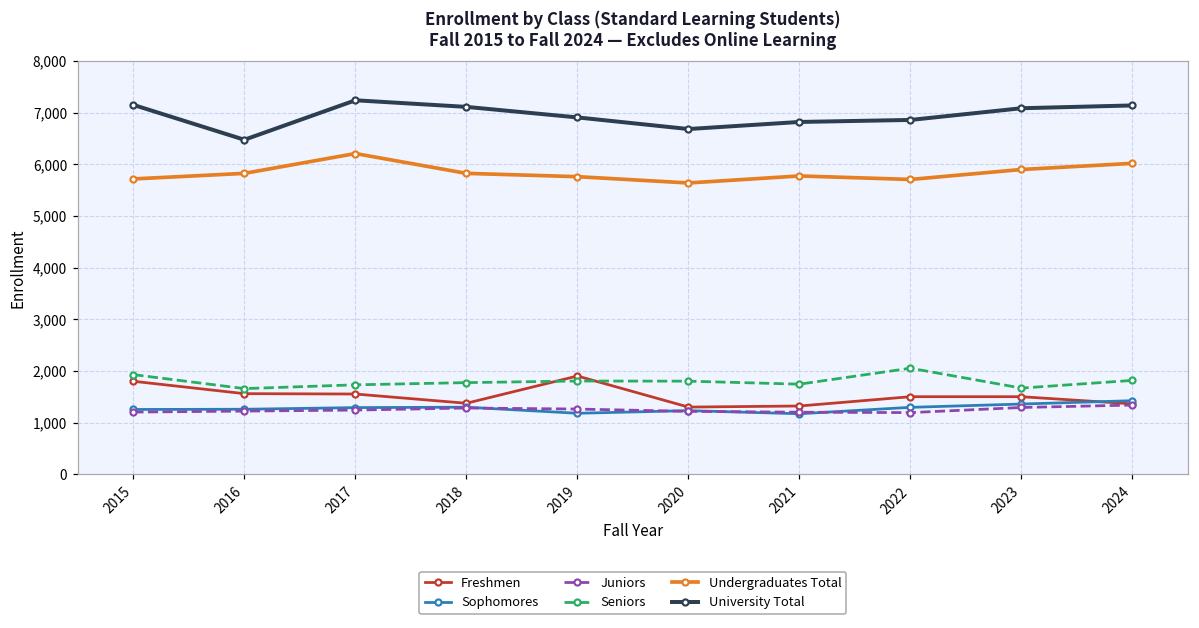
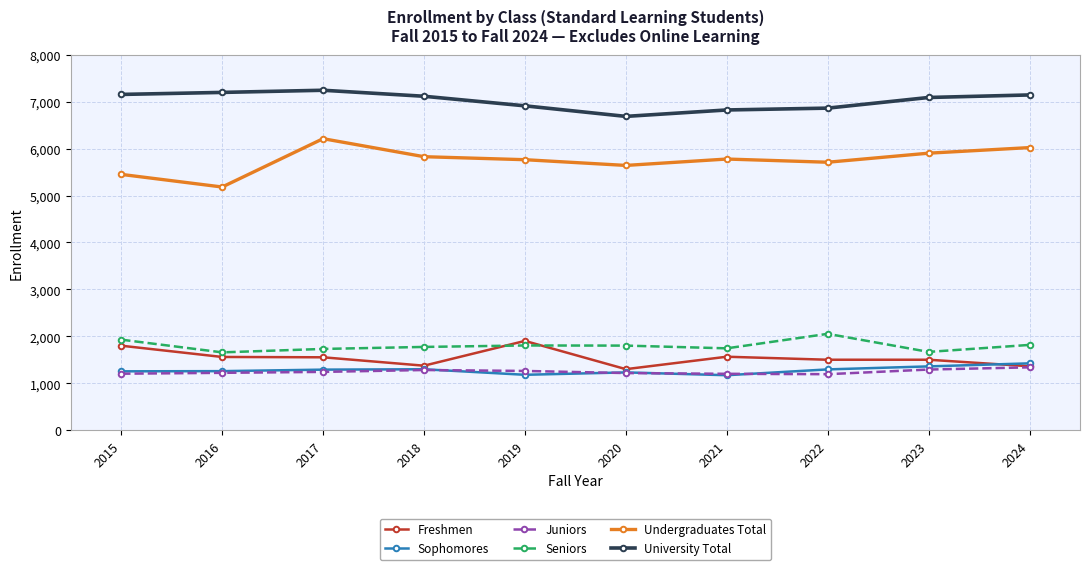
  {
    "Freshmen": {
      "2015": "1,800",
      "2016": "1,600",
      "2017": "1,600",
      "2018": "1,400",
      "2019": "1,900",
      "2020": "1,300",
-     "2021": "1,300",
+     "2021": "1,600",
      "2022": "1,500",
      "2023": "1,500"
    },
    "Sophomores": {
      "2019": "1,200",
      "2022": "1,300",
      "2023": "1,400",
      "2024": "1,400"
    },
    "Juniors": {
      "2019": "1,300",
      "2022": "1,200",
      "2023": "1,300"
    },
    "Seniors": {
      "2015": "1,900",
      "2016": "1,700",
      "2017": "1,700",
      "2018": "1,800",
      "2019": "1,800",
      "2020": "1,800",
      "2021": "1,700",
      "2022": "2,100",
      "2023": "1,700",
      "2024": "1,800"
    },
    "Undergraduates Total": {
-     "2015": "5,700",
-     "2016": "5,800",
+     "2015": "5,500",
+     "2016": "5,200",
      "2017": "6,200",
      "2018": "5,800",
      "2019": "5,800",
      "2020": "5,600",
      "2021": "5,800",
      "2022": "5,700",
      "2023": "5,900",
      "2024": "6,000"
    },
    "University Total": {
      "2015": "7,200",
-     "2016": "6,500",
+     "2016": "7,200",
      "2017": "7,200",
      "2018": "7,100",
      "2019": "6,900",
      "2020": "6,700",
      "2021": "6,800",
      "2022": "6,900",
      "2023": "7,100",
      "2024": "7,100"
    }
  }
